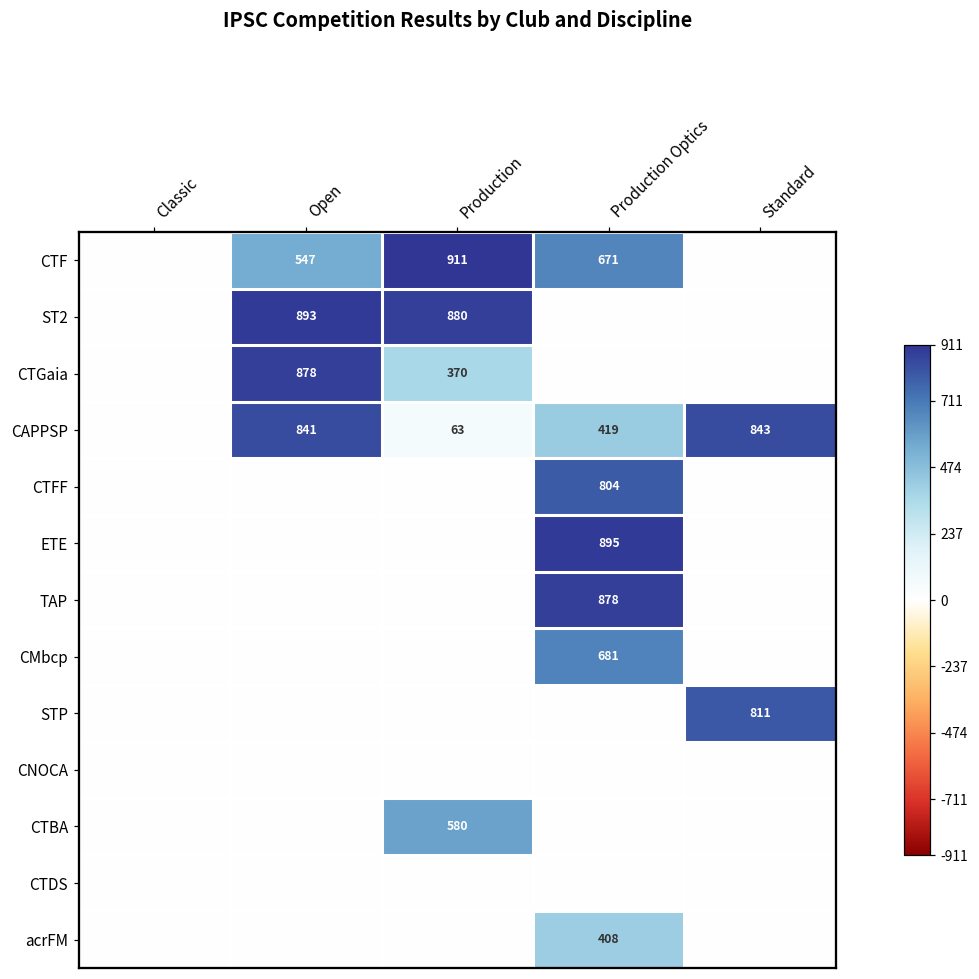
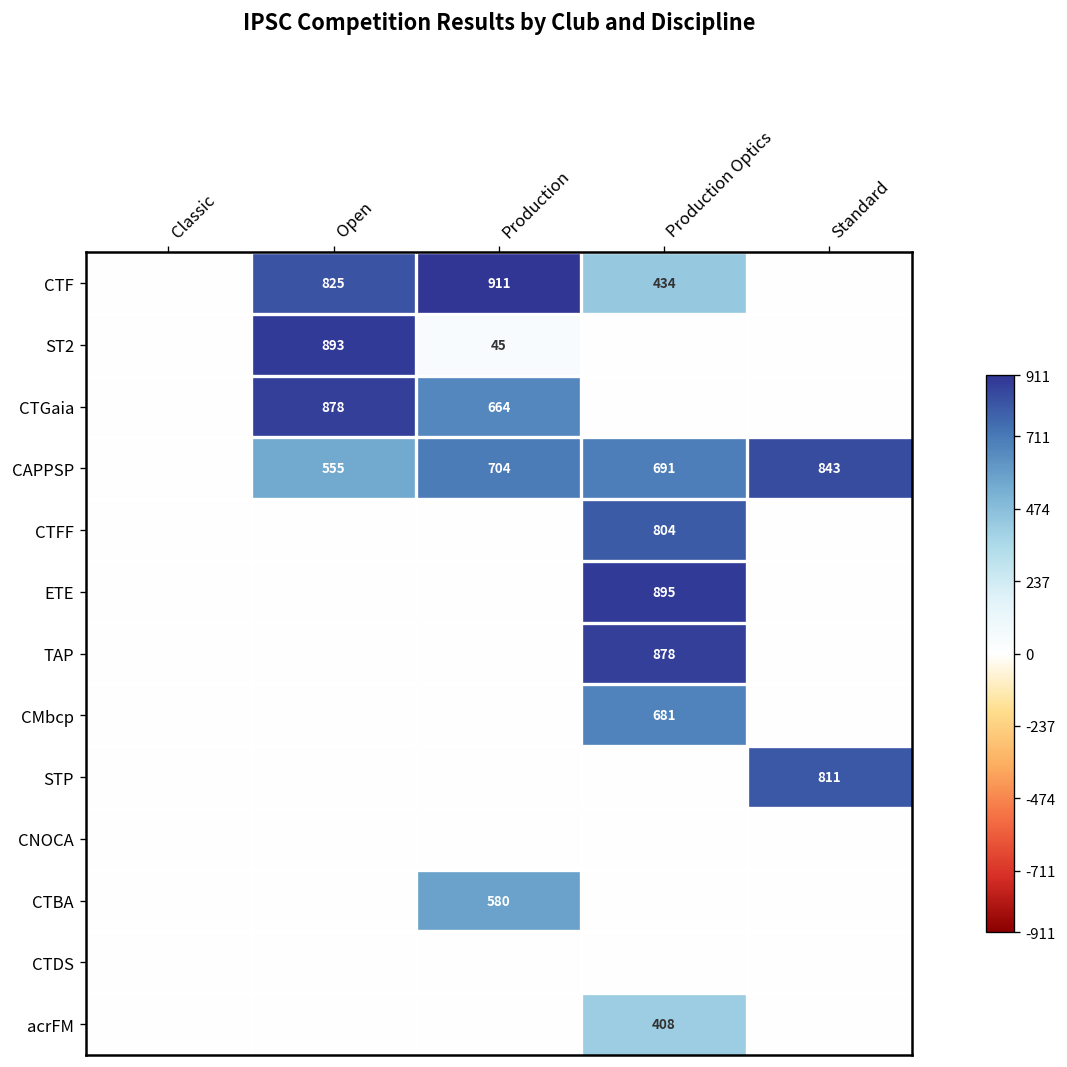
  {
    "CTF": {
-     "Open": 547,
+     "Open": 825,
      "Production": 911,
-     "Production Optics": 671
+     "Production Optics": 434
    },
    "ST2": {
      "Open": 893,
-     "Production": 880
+     "Production": 45
    },
    "CTGaia": {
      "Open": 878,
-     "Production": 370
+     "Production": 664
    },
    "CAPPSP": {
-     "Open": 841,
-     "Production": 63,
-     "Production Optics": 419,
+     "Open": 555,
+     "Production": 704,
+     "Production Optics": 691,
      "Standard": 843
    },
    "CTFF": {
      "Production Optics": 804
    },
    "ETE": {
      "Production Optics": 895
    },
    "TAP": {
      "Production Optics": 878
    },
    "CMbcp": {
      "Production Optics": 681
    },
    "STP": {
      "Standard": 811
    },
    "CTBA": {
      "Production": 580
    },
    "acrFM": {
      "Production Optics": 408
    }
  }
